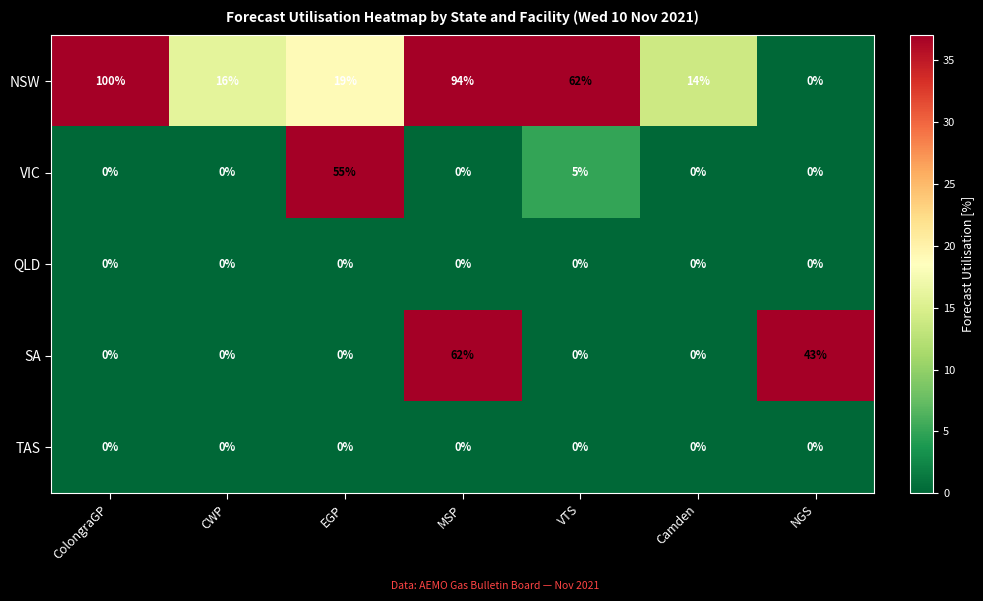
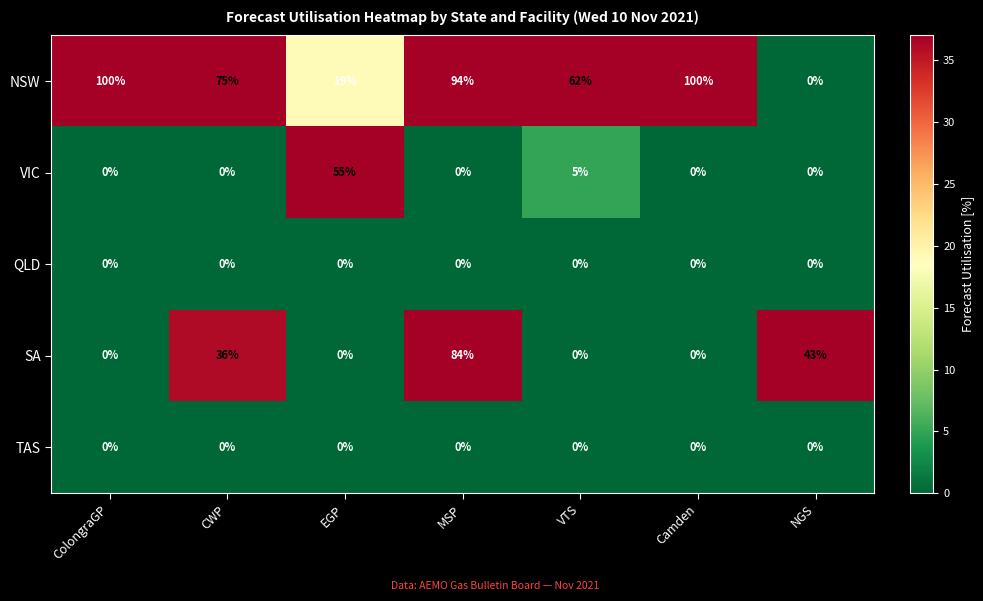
  {
    "NSW": {
      "ColongraGP": "100%",
-     "CWP": "16%",
+     "CWP": "75%",
      "EGP": "19%",
      "MSP": "94%",
      "VTS": "62%",
-     "Camden": "14%",
+     "Camden": "100%",
      "NGS": "0%"
    },
    "VIC": {
      "ColongraGP": "0%",
      "CWP": "0%",
      "EGP": "55%",
      "MSP": "0%",
      "VTS": "5%",
      "Camden": "0%",
      "NGS": "0%"
    },
    "QLD": {
      "ColongraGP": "0%",
      "CWP": "0%",
      "EGP": "0%",
      "MSP": "0%",
      "VTS": "0%",
      "Camden": "0%",
      "NGS": "0%"
    },
    "SA": {
      "ColongraGP": "0%",
-     "CWP": "0%",
+     "CWP": "36%",
      "EGP": "0%",
-     "MSP": "62%",
+     "MSP": "84%",
      "VTS": "0%",
      "Camden": "0%",
      "NGS": "43%"
    },
    "TAS": {
      "ColongraGP": "0%",
      "CWP": "0%",
      "EGP": "0%",
      "MSP": "0%",
      "VTS": "0%",
      "Camden": "0%",
      "NGS": "0%"
    }
  }
